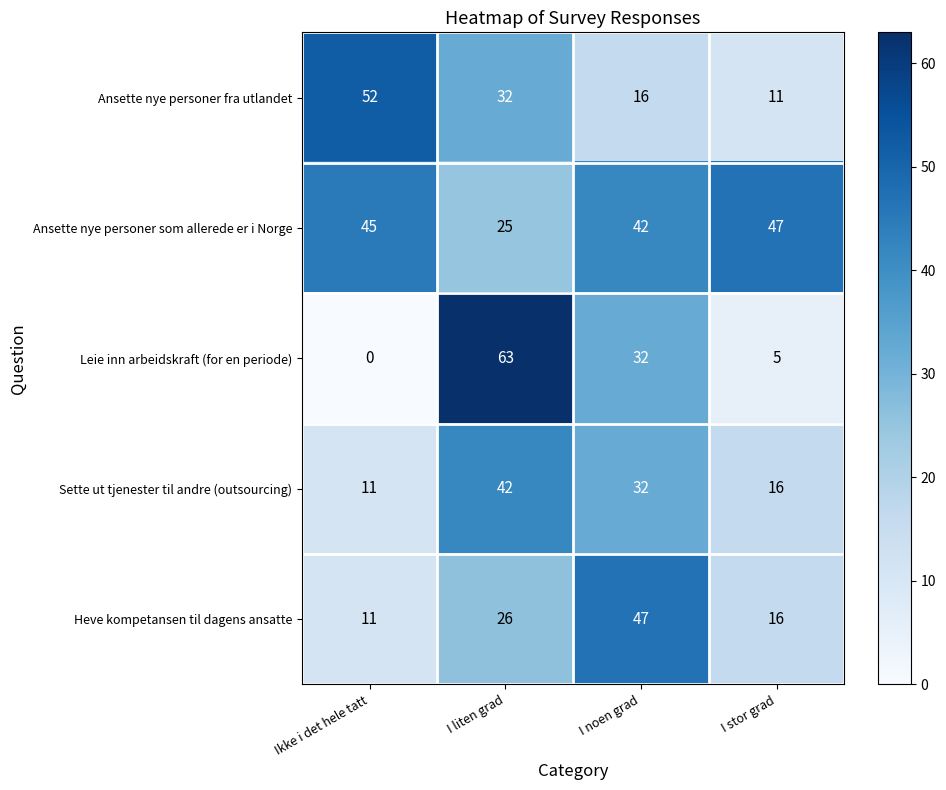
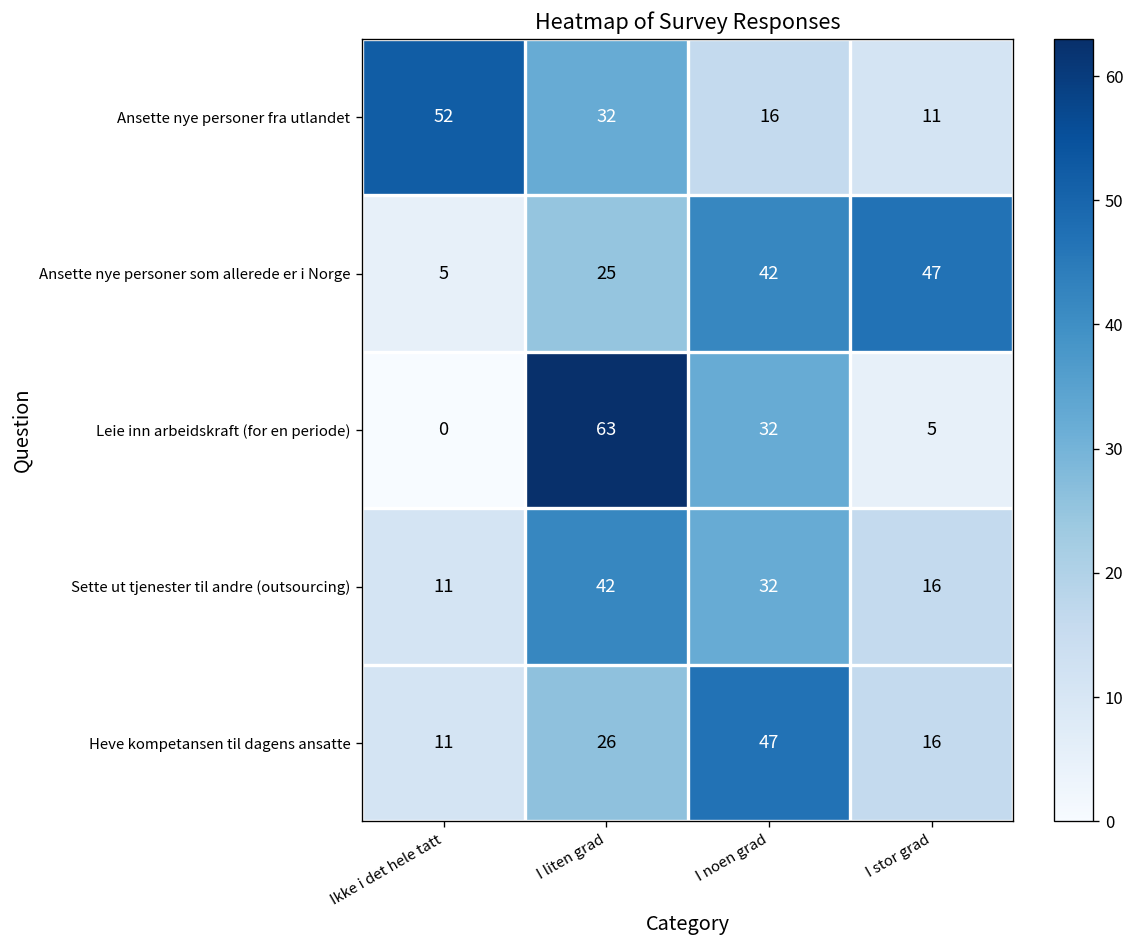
  {
    "Ansette nye personer fra utlandet": {
      "Ikke i det hele tatt": 52,
      "I liten grad": 32,
      "I noen grad": 16,
      "I stor grad": 11
    },
    "Ansette nye personer som allerede er i Norge": {
-     "Ikke i det hele tatt": 45,
+     "Ikke i det hele tatt": 5,
      "I liten grad": 25,
      "I noen grad": 42,
      "I stor grad": 47
    },
    "Leie inn arbeidskraft (for en periode)": {
      "Ikke i det hele tatt": 0,
      "I liten grad": 63,
      "I noen grad": 32,
      "I stor grad": 5
    },
    "Sette ut tjenester til andre (outsourcing)": {
      "Ikke i det hele tatt": 11,
      "I liten grad": 42,
      "I noen grad": 32,
      "I stor grad": 16
    },
    "Heve kompetansen til dagens ansatte": {
      "Ikke i det hele tatt": 11,
      "I liten grad": 26,
      "I noen grad": 47,
      "I stor grad": 16
    }
  }
